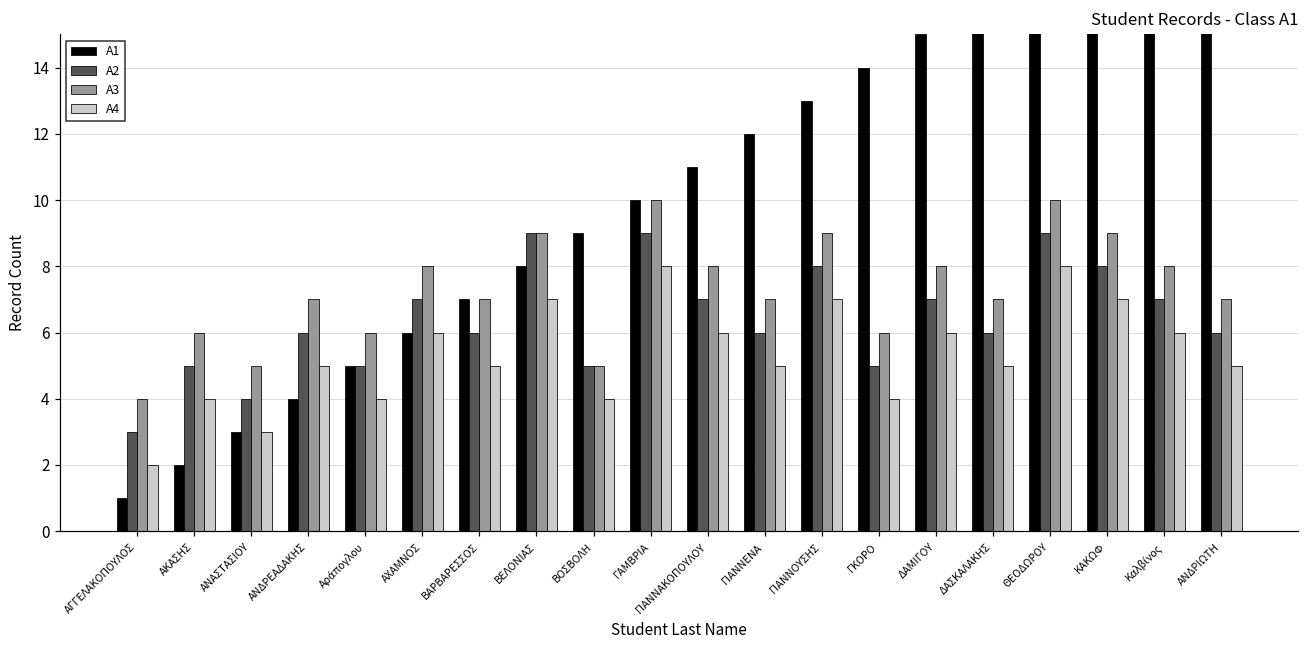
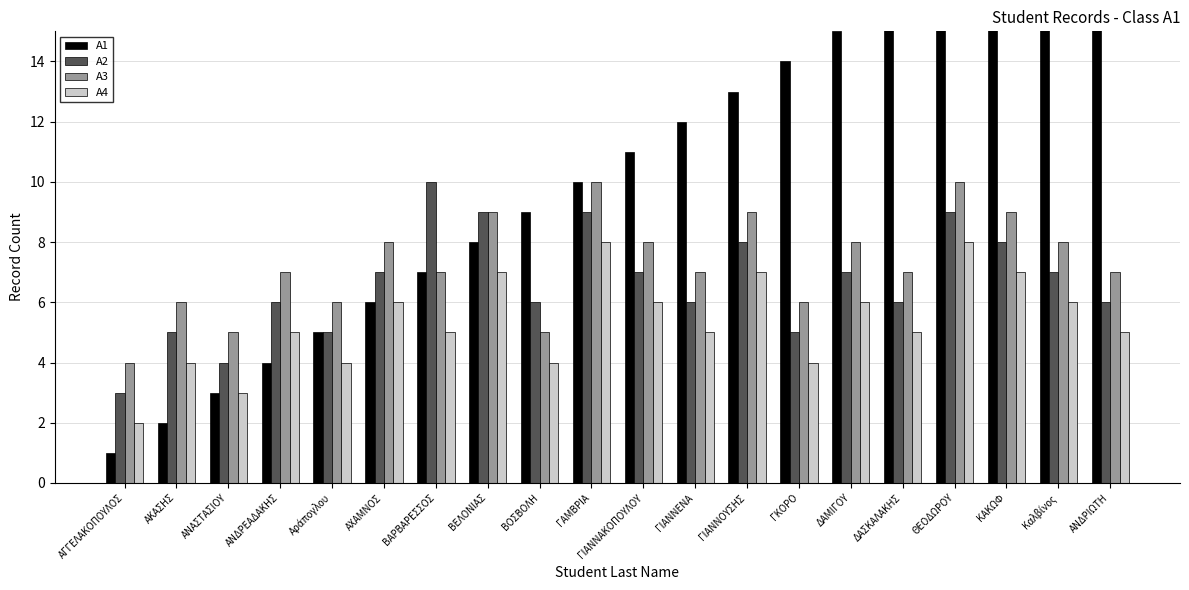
  {
    "Α1": {
      "ΑΓΓΕΛΑΚΟΠΟΥΛΟΣ": 1,
      "ΑΚΑΣΗΣ": 2,
      "ΑΝΑΣΤΑΣΙΟΥ": 3,
      "ΑΝΔΡΕΑΔΑΚΗΣ": 4,
      "Αράπογλου": 5,
      "ΑΧΑΜΝΟΣ": 6,
      "ΒΑΡΒΑΡΕΣΣΟΣ": 7,
      "ΒΕΛΟΝΙΑΣ": 8,
      "ΒΟΣΒΟΛΗ": 9,
      "ΓΑΜΒΡΙΑ": 10,
      "ΓΙΑΝΝΑΚΟΠΟΥΛΟΥ": 11,
      "ΓΙΑΝΝΕΝΑ": 12,
      "ΓΙΑΝΝΟΥΣΗΣ": 13,
      "ΓΚΟΡΟ": 14,
      "ΔΑΜΙΓΟΥ": 15
    },
    "Α2": {
      "ΑΓΓΕΛΑΚΟΠΟΥΛΟΣ": 3,
      "ΑΚΑΣΗΣ": 5,
      "ΑΝΑΣΤΑΣΙΟΥ": 4,
      "ΑΝΔΡΕΑΔΑΚΗΣ": 6,
      "Αράπογλου": 5,
      "ΑΧΑΜΝΟΣ": 7,
-     "ΒΑΡΒΑΡΕΣΣΟΣ": 6,
+     "ΒΑΡΒΑΡΕΣΣΟΣ": 10,
      "ΒΕΛΟΝΙΑΣ": 9,
-     "ΒΟΣΒΟΛΗ": 5,
+     "ΒΟΣΒΟΛΗ": 6,
      "ΓΑΜΒΡΙΑ": 9,
      "ΓΙΑΝΝΑΚΟΠΟΥΛΟΥ": 7,
      "ΓΙΑΝΝΕΝΑ": 6,
      "ΓΙΑΝΝΟΥΣΗΣ": 8,
      "ΓΚΟΡΟ": 5,
      "ΔΑΜΙΓΟΥ": 7,
      "ΔΑΣΚΑΛΑΚΗΣ": 6,
      "ΘΕΟΔΩΡΟΥ": 9,
      "ΚΑΚΩΦ": 8,
      "Καλβίνος": 7,
      "ΑΝΔΡΙΩΤΗ": 6
    },
    "Α3": {
      "ΑΓΓΕΛΑΚΟΠΟΥΛΟΣ": 4,
      "ΑΚΑΣΗΣ": 6,
      "ΑΝΑΣΤΑΣΙΟΥ": 5,
      "ΑΝΔΡΕΑΔΑΚΗΣ": 7,
      "Αράπογλου": 6,
      "ΑΧΑΜΝΟΣ": 8,
      "ΒΑΡΒΑΡΕΣΣΟΣ": 7,
      "ΒΕΛΟΝΙΑΣ": 9,
      "ΒΟΣΒΟΛΗ": 5,
      "ΓΑΜΒΡΙΑ": 10,
      "ΓΙΑΝΝΑΚΟΠΟΥΛΟΥ": 8,
      "ΓΙΑΝΝΕΝΑ": 7,
      "ΓΙΑΝΝΟΥΣΗΣ": 9,
      "ΓΚΟΡΟ": 6,
      "ΔΑΜΙΓΟΥ": 8,
      "ΔΑΣΚΑΛΑΚΗΣ": 7,
      "ΘΕΟΔΩΡΟΥ": 10,
      "ΚΑΚΩΦ": 9,
      "Καλβίνος": 8,
      "ΑΝΔΡΙΩΤΗ": 7
    },
    "Α4": {
      "ΑΓΓΕΛΑΚΟΠΟΥΛΟΣ": 2,
      "ΑΚΑΣΗΣ": 4,
      "ΑΝΑΣΤΑΣΙΟΥ": 3,
      "ΑΝΔΡΕΑΔΑΚΗΣ": 5,
      "Αράπογλου": 4,
      "ΑΧΑΜΝΟΣ": 6,
      "ΒΑΡΒΑΡΕΣΣΟΣ": 5,
      "ΒΕΛΟΝΙΑΣ": 7,
      "ΒΟΣΒΟΛΗ": 4,
      "ΓΑΜΒΡΙΑ": 8,
      "ΓΙΑΝΝΑΚΟΠΟΥΛΟΥ": 6,
      "ΓΙΑΝΝΕΝΑ": 5,
      "ΓΙΑΝΝΟΥΣΗΣ": 7,
      "ΓΚΟΡΟ": 4,
      "ΔΑΜΙΓΟΥ": 6,
      "ΔΑΣΚΑΛΑΚΗΣ": 5,
      "ΘΕΟΔΩΡΟΥ": 8,
      "ΚΑΚΩΦ": 7,
      "Καλβίνος": 6,
      "ΑΝΔΡΙΩΤΗ": 5
    }
  }
